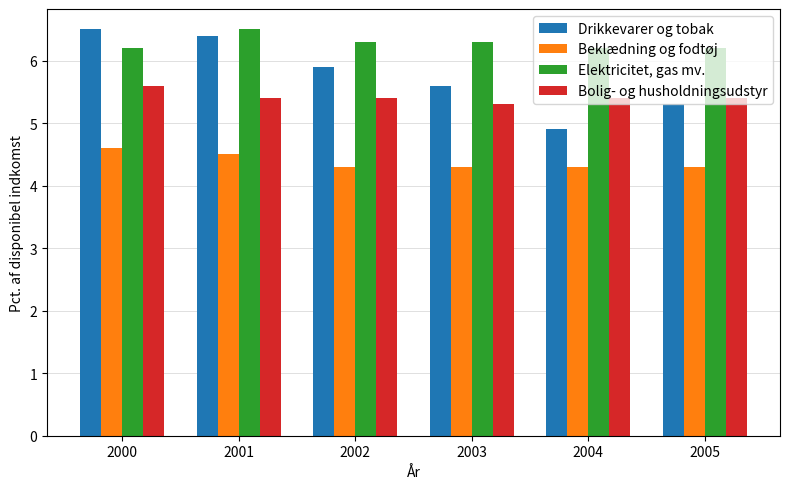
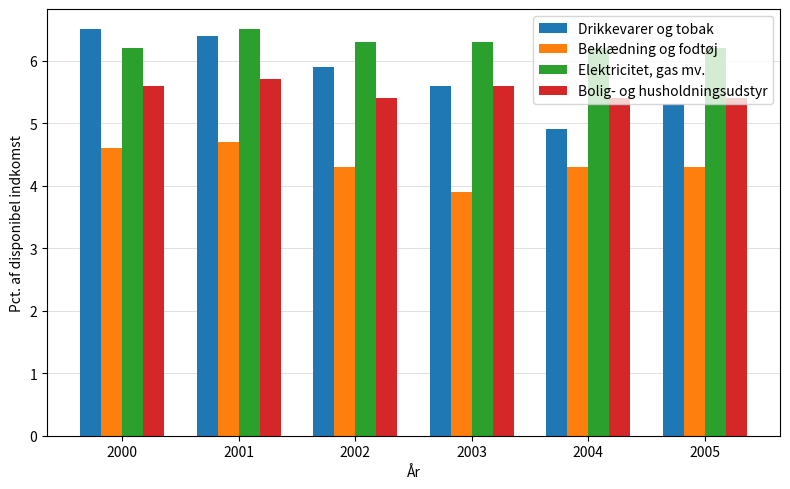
  {
    "Drikkevarer og tobak": {
      "2000": 6.5,
      "2001": 6.4,
      "2002": 5.9,
      "2003": 5.6,
      "2004": 4.9,
      "2005": 5.3
    },
    "Beklædning og fodtøj": {
      "2000": 4.6,
-     "2001": 4.5,
+     "2001": 4.7,
      "2002": 4.3,
-     "2003": 4.3,
+     "2003": 3.9,
      "2004": 4.3,
      "2005": 4.3
    },
    "Elektricitet, gas mv.": {
      "2000": 6.2,
      "2001": 6.5,
      "2002": 6.3,
      "2003": 6.3
    },
    "Bolig- og husholdningsudstyr": {
      "2000": 5.6,
-     "2001": 5.4,
+     "2001": 5.7,
      "2002": 5.4,
-     "2003": 5.3
+     "2003": 5.6
    }
  }
